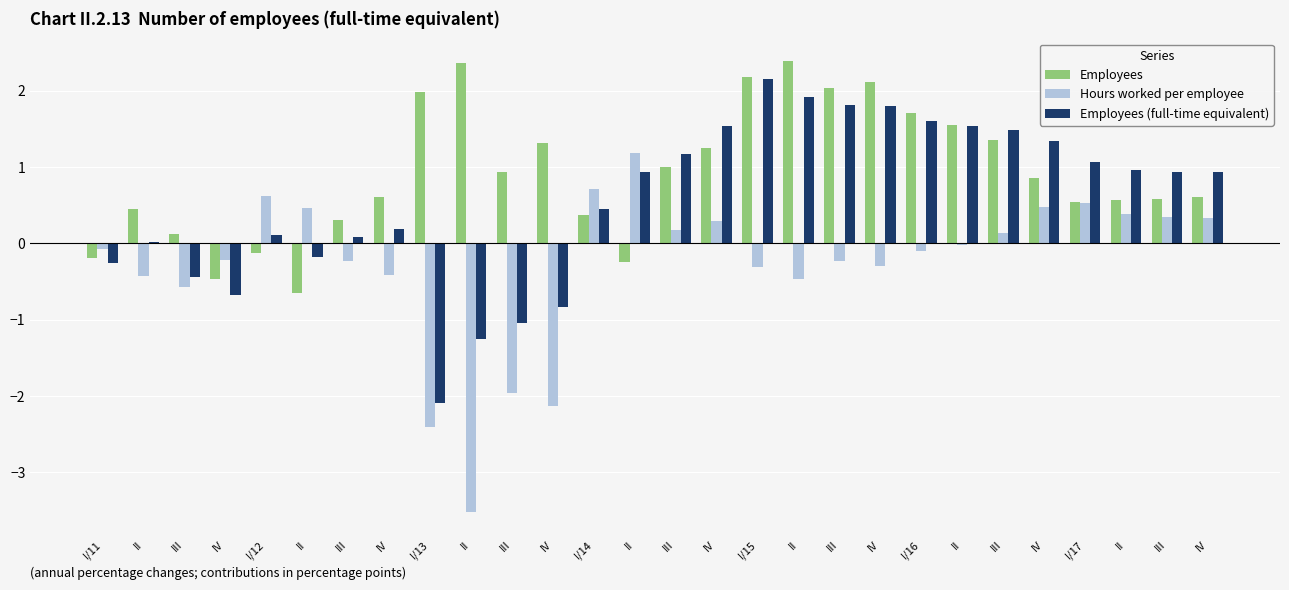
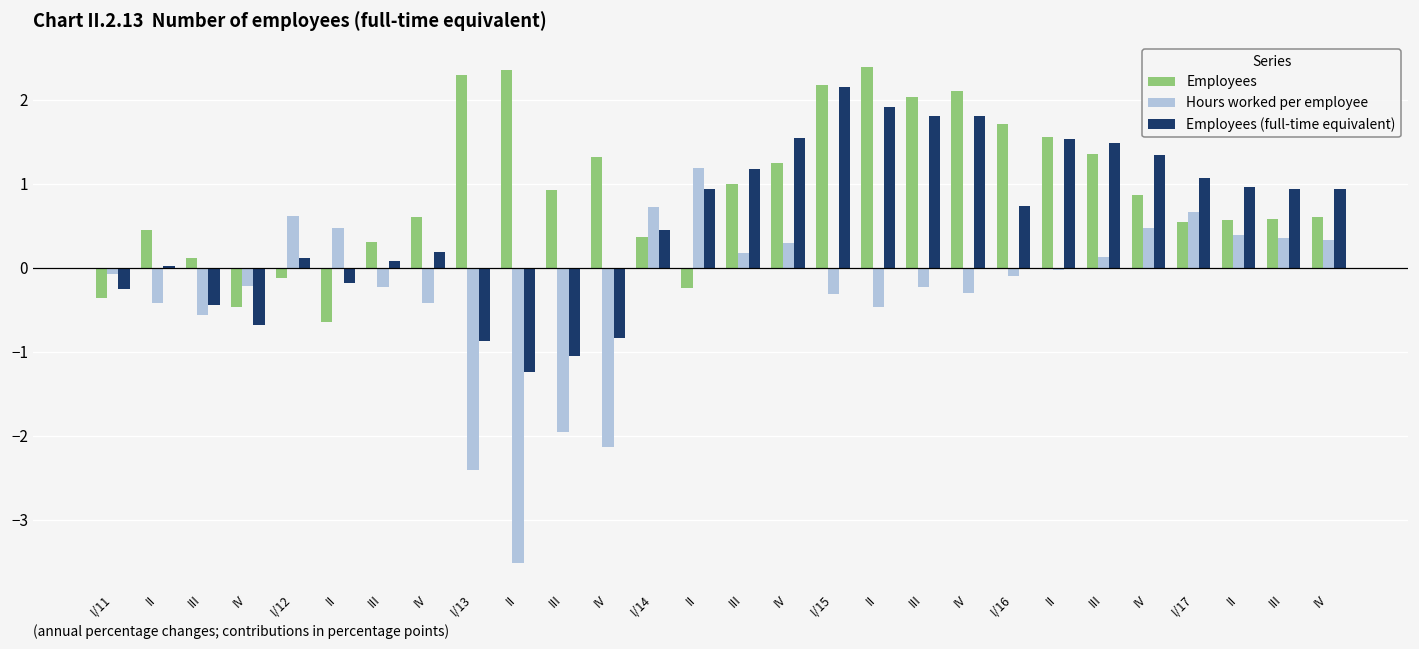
  {
    "Employees": {
-     "I/11": -0.2,
+     "I/11": -0.4,
      "I/12": -0.1,
-     "I/13": 2.0,
+     "I/13": 2.3,
      "I/14": 0.4,
      "I/15": 2.2,
      "I/16": 1.7,
      "I/17": 0.5
    },
    "Hours worked per employee": {
      "I/11": -0.1,
      "I/12": 0.6,
      "I/13": -2.4,
      "I/14": 0.7,
      "I/15": -0.3,
      "I/16": -0.1,
-     "I/17": 0.5
+     "I/17": 0.7
    },
    "Employees (full-time equivalent)": {
      "I/11": -0.3,
      "I/12": 0.1,
-     "I/13": -2.1,
+     "I/13": -0.9,
      "I/14": 0.4,
      "I/15": 2.2,
-     "I/16": 1.6,
+     "I/16": 0.7,
      "I/17": 1.1
    }
  }
